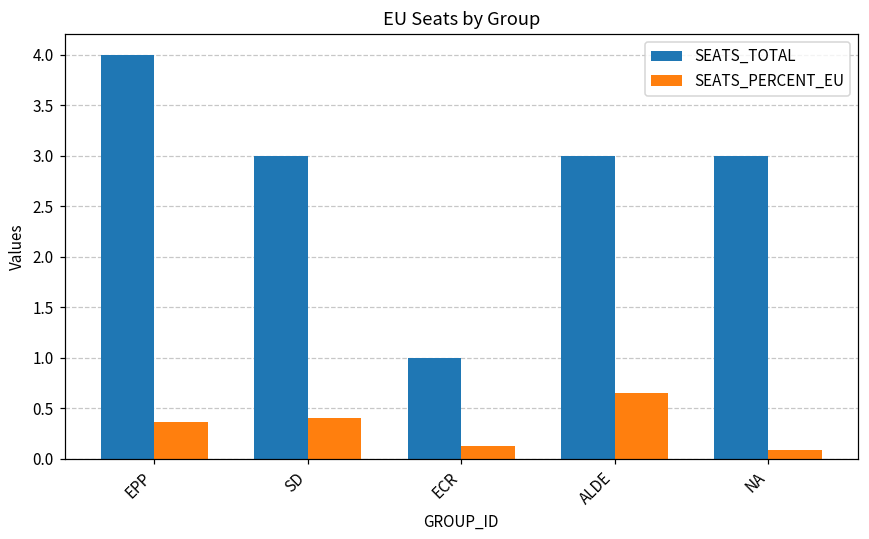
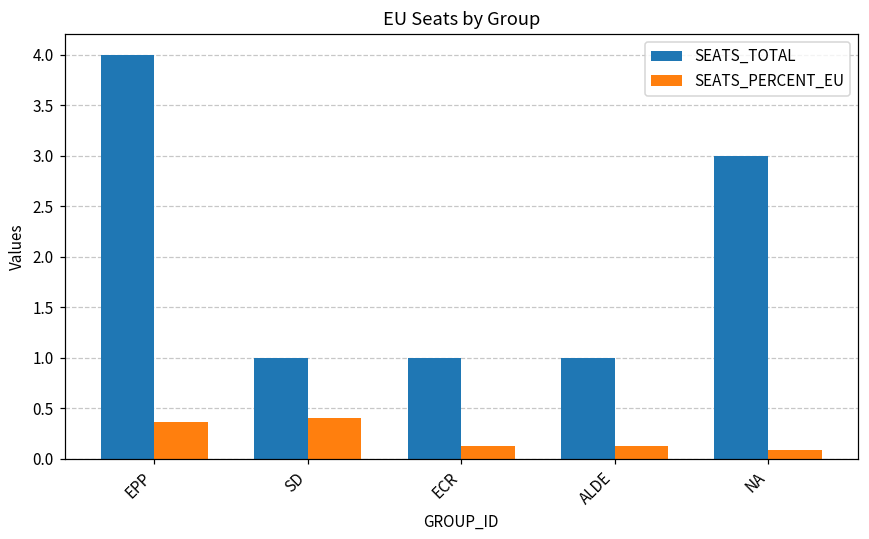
  {
    "SEATS_TOTAL": {
      "EPP": 4,
-     "SD": 3,
+     "SD": 1,
      "ECR": 1,
-     "ALDE": 3,
+     "ALDE": 1,
      "NA": 3
    },
    "SEATS_PERCENT_EU": {
      "EPP": 0.4,
      "SD": 0.4,
      "ECR": 0.1,
-     "ALDE": 0.7,
+     "ALDE": 0.1,
      "NA": 0.1
    }
  }
